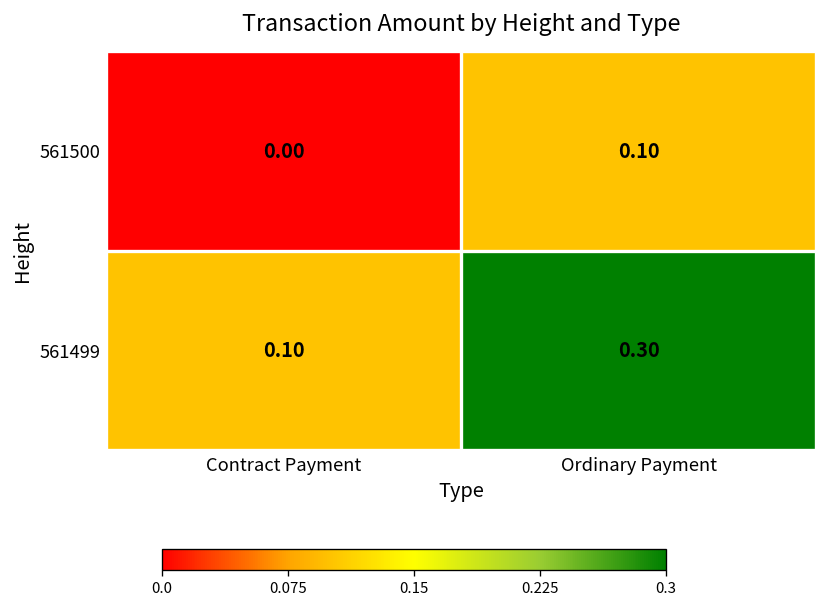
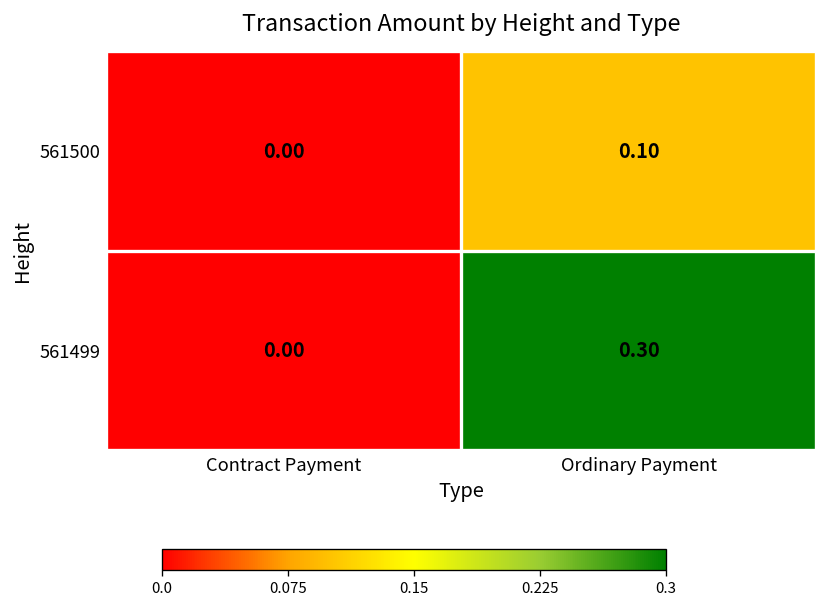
  {
    "561500": {
      "Contract Payment": 0.00,
      "Ordinary Payment": 0.10
    },
    "561499": {
-     "Contract Payment": 0.10,
+     "Contract Payment": 0.00,
      "Ordinary Payment": 0.30
    }
  }
